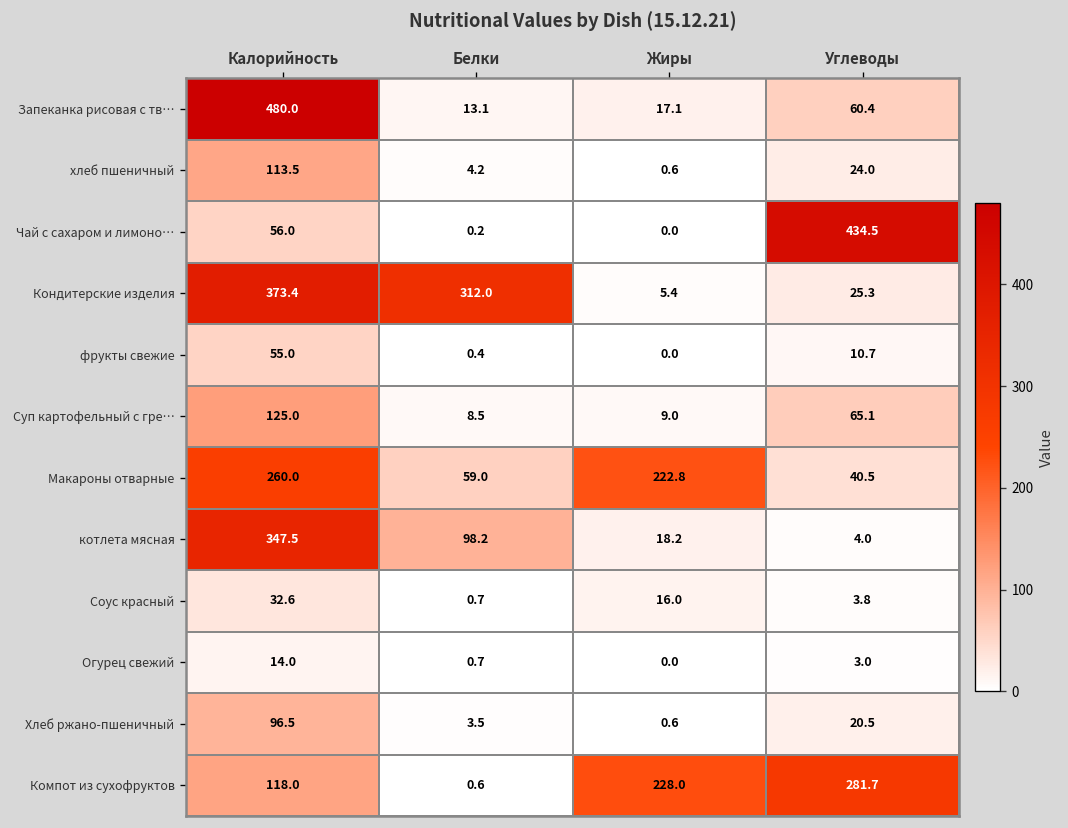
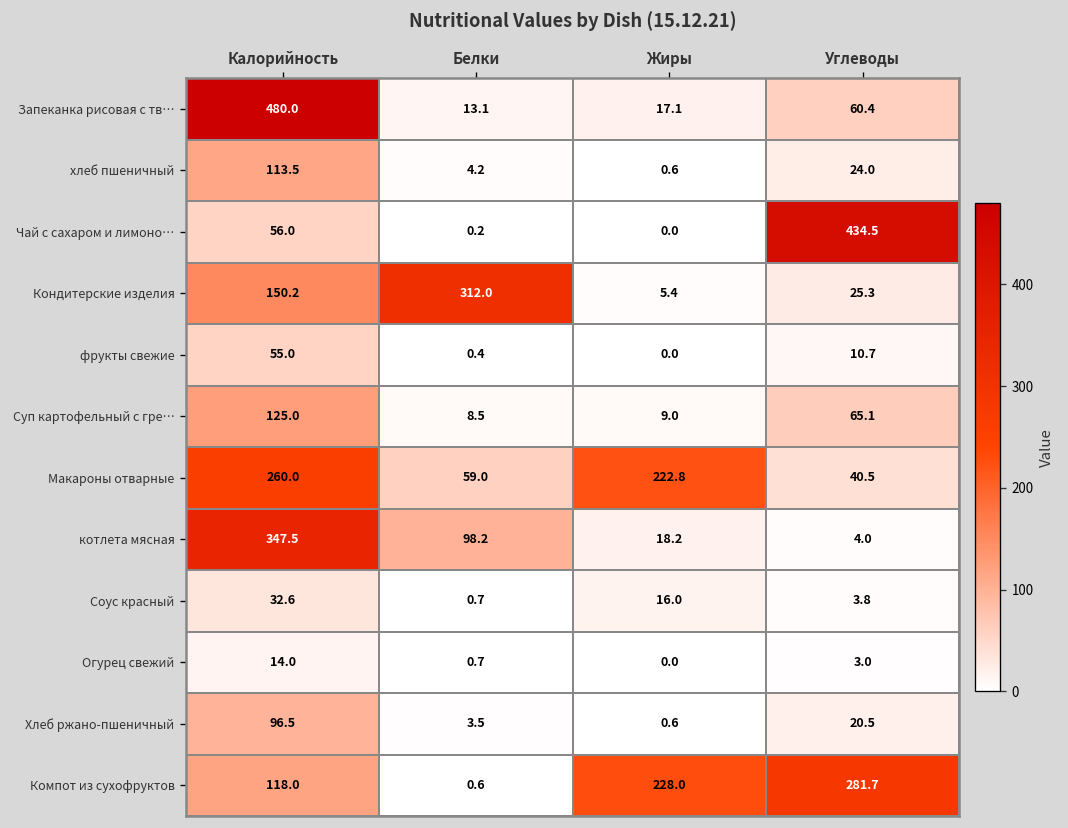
  {
    "Запеканка рисовая с тв…": {
      "Калорийность": 480.0,
      "Белки": 13.1,
      "Жиры": 17.1,
      "Углеводы": 60.4
    },
    "хлеб пшеничный": {
      "Калорийность": 113.5,
      "Белки": 4.2,
      "Жиры": 0.6,
      "Углеводы": 24.0
    },
    "Чай с сахаром и лимоно…": {
      "Калорийность": 56.0,
      "Белки": 0.2,
      "Жиры": 0.0,
      "Углеводы": 434.5
    },
    "Кондитерские изделия": {
-     "Калорийность": 373.4,
+     "Калорийность": 150.2,
      "Белки": 312.0,
      "Жиры": 5.4,
      "Углеводы": 25.3
    },
    "фрукты свежие": {
      "Калорийность": 55.0,
      "Белки": 0.4,
      "Жиры": 0.0,
      "Углеводы": 10.7
    },
    "Суп картофельный с гре…": {
      "Калорийность": 125.0,
      "Белки": 8.5,
      "Жиры": 9.0,
      "Углеводы": 65.1
    },
    "Макароны отварные": {
      "Калорийность": 260.0,
      "Белки": 59.0,
      "Жиры": 222.8,
      "Углеводы": 40.5
    },
    "котлета мясная": {
      "Калорийность": 347.5,
      "Белки": 98.2,
      "Жиры": 18.2,
      "Углеводы": 4.0
    },
    "Соус красный": {
      "Калорийность": 32.6,
      "Белки": 0.7,
      "Жиры": 16.0,
      "Углеводы": 3.8
    },
    "Огурец свежий": {
      "Калорийность": 14.0,
      "Белки": 0.7,
      "Жиры": 0.0,
      "Углеводы": 3.0
    },
    "Хлеб ржано-пшеничный": {
      "Калорийность": 96.5,
      "Белки": 3.5,
      "Жиры": 0.6,
      "Углеводы": 20.5
    },
    "Компот из сухофруктов": {
      "Калорийность": 118.0,
      "Белки": 0.6,
      "Жиры": 228.0,
      "Углеводы": 281.7
    }
  }
